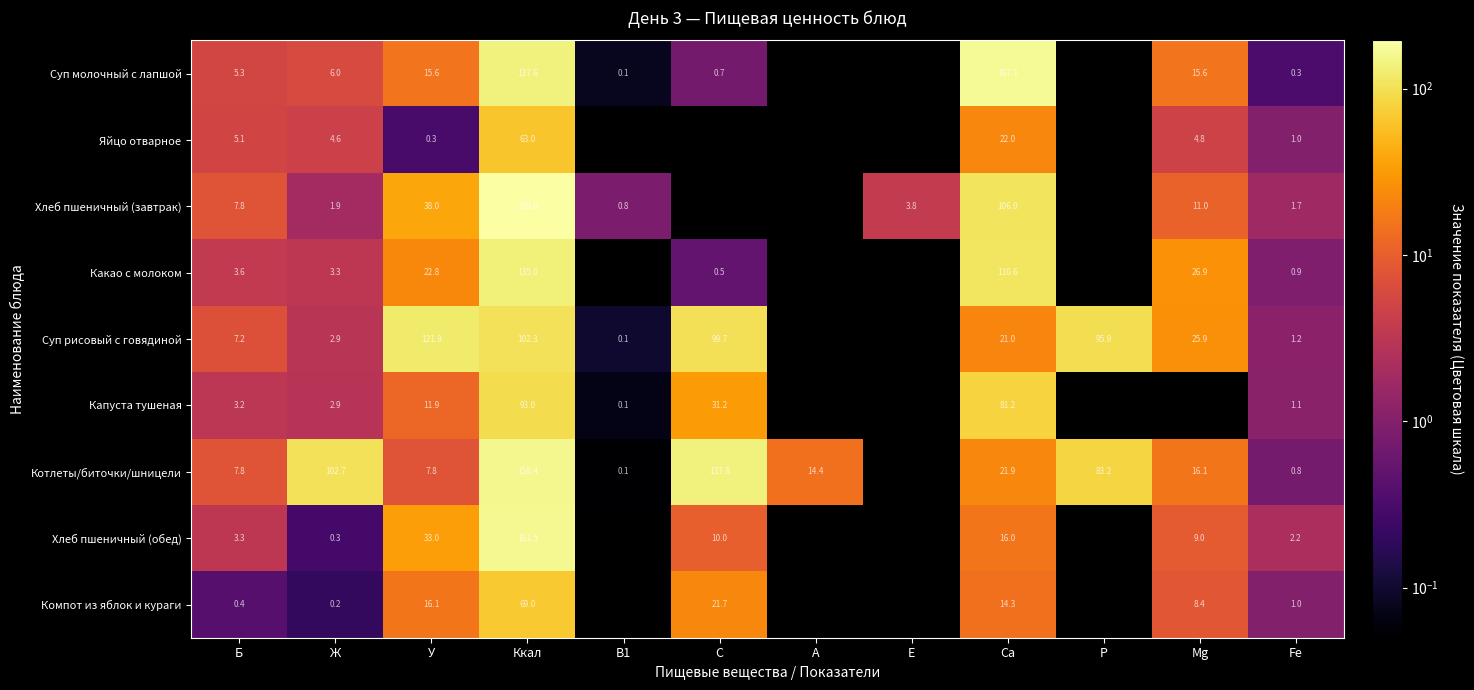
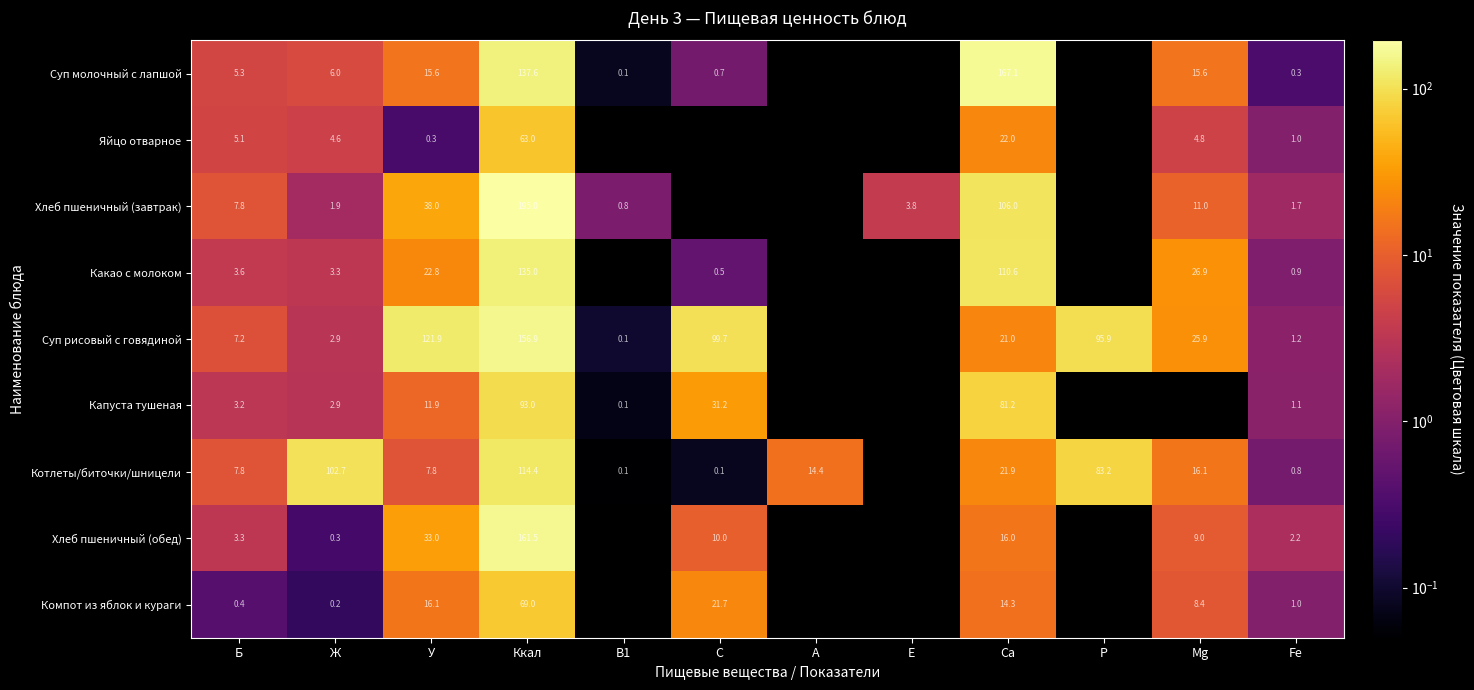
  {
    "Суп молочный с лапшой": {
      "Б": 5.3,
      "Ж": 6.0,
      "У": 15.6,
      "Ккал": 137.6,
      "В1": 0.1,
      "С": 0.7,
      "Ca": 167.1,
      "Mg": 15.6,
      "Fe": 0.3
    },
    "Яйцо отварное": {
      "Б": 5.1,
      "Ж": 4.6,
      "У": 0.3,
      "Ккал": 63.0,
      "Ca": 22.0,
      "Mg": 4.8,
      "Fe": 1.0
    },
    "Хлеб пшеничный (завтрак)": {
      "Б": 7.8,
      "Ж": 1.9,
      "У": 38.0,
      "Ккал": 195.0,
      "В1": 0.8,
      "Е": 3.8,
      "Ca": 106.0,
      "Mg": 11.0,
      "Fe": 1.7
    },
    "Какао с молоком": {
      "Б": 3.6,
      "Ж": 3.3,
      "У": 22.8,
      "Ккал": 135.0,
      "С": 0.5,
      "Ca": 110.6,
      "Mg": 26.9,
      "Fe": 0.9
    },
    "Суп рисовый с говядиной": {
      "Б": 7.2,
      "Ж": 2.9,
      "У": 121.9,
-     "Ккал": 102.3,
+     "Ккал": 156.9,
      "В1": 0.1,
      "С": 99.7,
      "Ca": 21.0,
      "P": 95.9,
      "Mg": 25.9,
      "Fe": 1.2
    },
    "Капуста тушеная": {
      "Б": 3.2,
      "Ж": 2.9,
      "У": 11.9,
      "Ккал": 93.0,
      "В1": 0.1,
      "С": 31.2,
      "Ca": 81.2,
      "Fe": 1.1
    },
    "Котлеты/биточки/шницели": {
      "Б": 7.8,
      "Ж": 102.7,
      "У": 7.8,
-     "Ккал": 158.4,
+     "Ккал": 114.4,
      "В1": 0.1,
-     "С": 137.8,
+     "С": 0.1,
      "А": 14.4,
      "Ca": 21.9,
      "P": 83.2,
      "Mg": 16.1,
      "Fe": 0.8
    },
    "Хлеб пшеничный (обед)": {
      "Б": 3.3,
      "Ж": 0.3,
      "У": 33.0,
      "Ккал": 161.5,
      "С": 10.0,
      "Ca": 16.0,
      "Mg": 9.0,
      "Fe": 2.2
    },
    "Компот из яблок и кураги": {
      "Б": 0.4,
      "Ж": 0.2,
      "У": 16.1,
      "Ккал": 69.0,
      "С": 21.7,
      "Ca": 14.3,
      "Mg": 8.4,
      "Fe": 1.0
    }
  }
